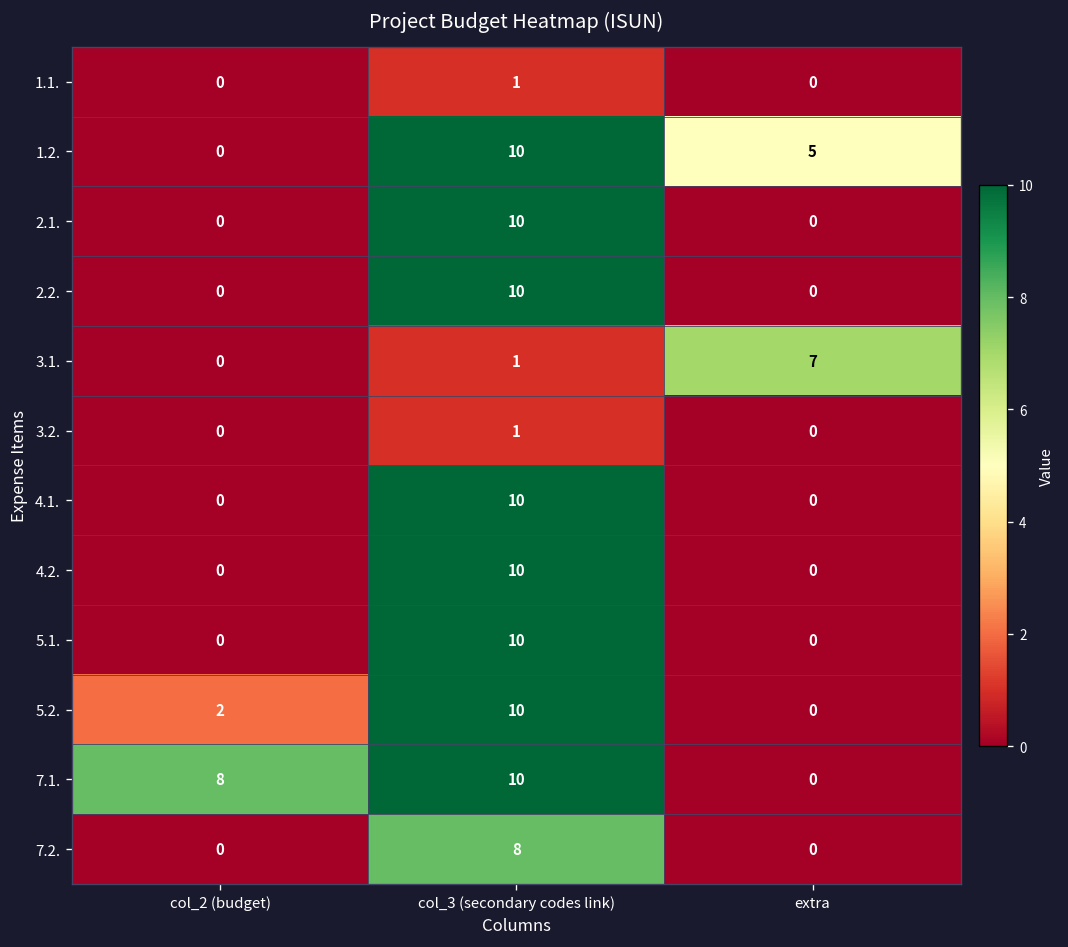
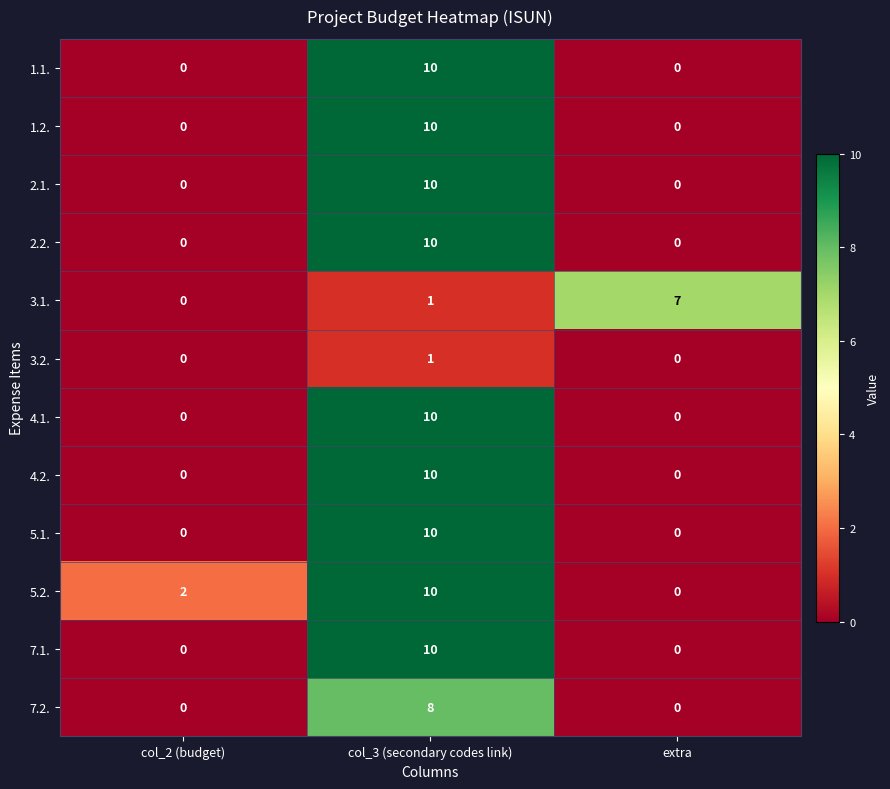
  {
    "1.1.": {
      "col_2 (budget)": 0,
-     "col_3 (secondary codes link)": 1,
+     "col_3 (secondary codes link)": 10,
      "extra": 0
    },
    "1.2.": {
      "col_2 (budget)": 0,
      "col_3 (secondary codes link)": 10,
-     "extra": 5
+     "extra": 0
    },
    "2.1.": {
      "col_2 (budget)": 0,
      "col_3 (secondary codes link)": 10,
      "extra": 0
    },
    "2.2.": {
      "col_2 (budget)": 0,
      "col_3 (secondary codes link)": 10,
      "extra": 0
    },
    "3.1.": {
      "col_2 (budget)": 0,
      "col_3 (secondary codes link)": 1,
      "extra": 7
    },
    "3.2.": {
      "col_2 (budget)": 0,
      "col_3 (secondary codes link)": 1,
      "extra": 0
    },
    "4.1.": {
      "col_2 (budget)": 0,
      "col_3 (secondary codes link)": 10,
      "extra": 0
    },
    "4.2.": {
      "col_2 (budget)": 0,
      "col_3 (secondary codes link)": 10,
      "extra": 0
    },
    "5.1.": {
      "col_2 (budget)": 0,
      "col_3 (secondary codes link)": 10,
      "extra": 0
    },
    "5.2.": {
      "col_2 (budget)": 2,
      "col_3 (secondary codes link)": 10,
      "extra": 0
    },
    "7.1.": {
-     "col_2 (budget)": 8,
+     "col_2 (budget)": 0,
      "col_3 (secondary codes link)": 10,
      "extra": 0
    },
    "7.2.": {
      "col_2 (budget)": 0,
      "col_3 (secondary codes link)": 8,
      "extra": 0
    }
  }
